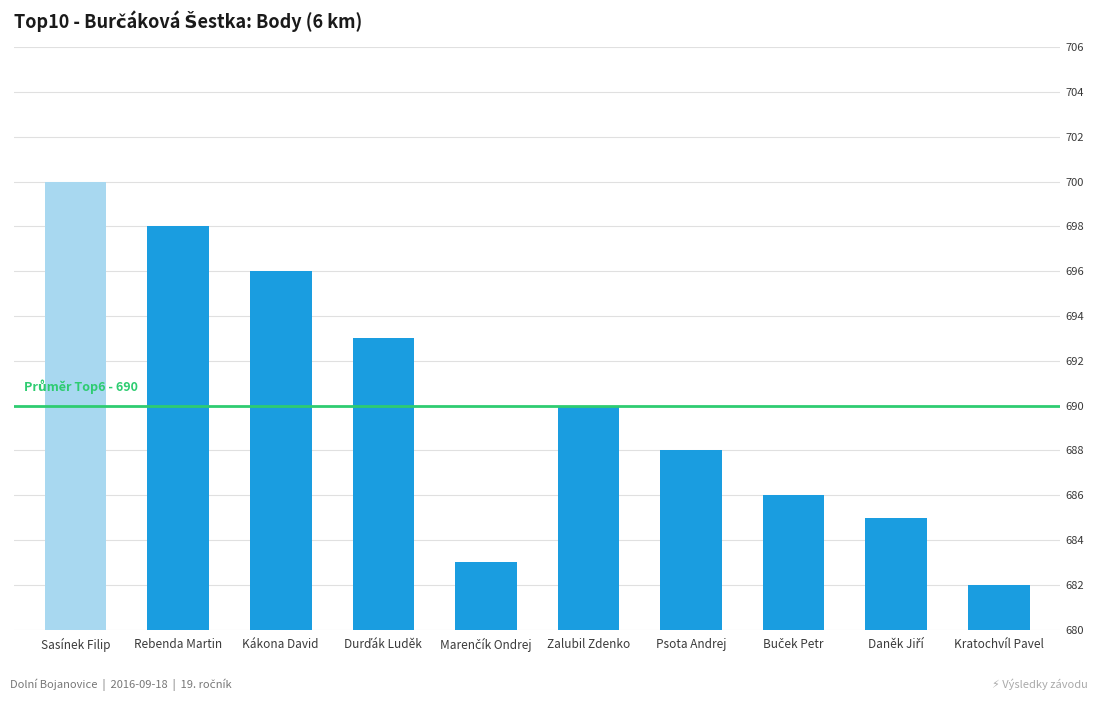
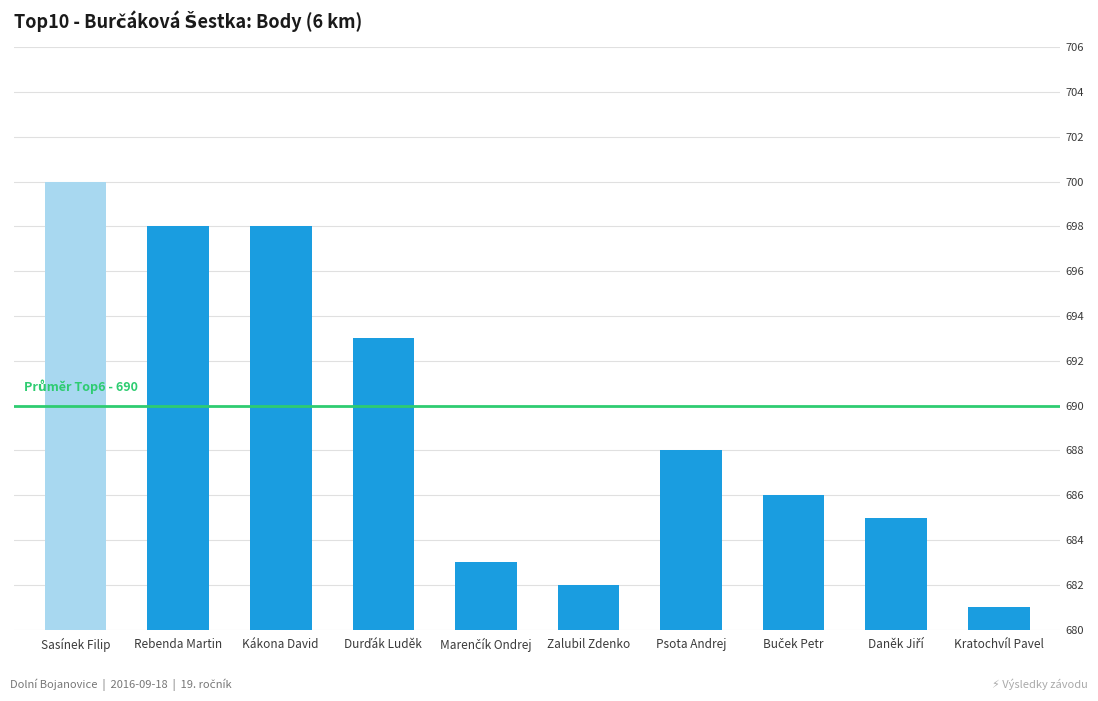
  {
    "Rebenda Martin": 698,
-   "Kákona David": 696,
+   "Kákona David": 698,
    "Durďák Luděk": 693,
    "Marenčík Ondrej": 683,
-   "Zalubil Zdenko": 690,
+   "Zalubil Zdenko": 682,
    "Psota Andrej": 688,
    "Buček Petr": 686,
    "Daněk Jiří": 685,
-   "Kratochvíl Pavel": 682
+   "Kratochvíl Pavel": 681
  }
